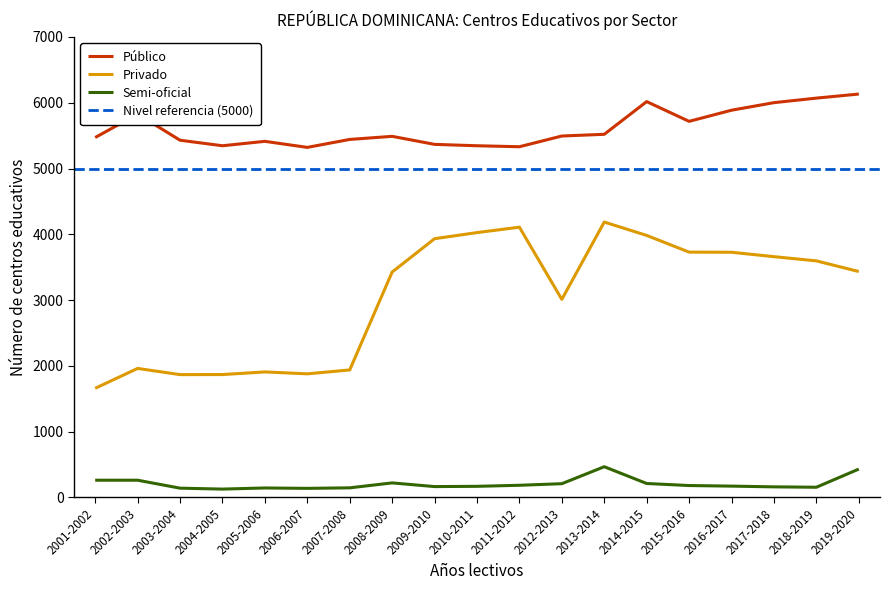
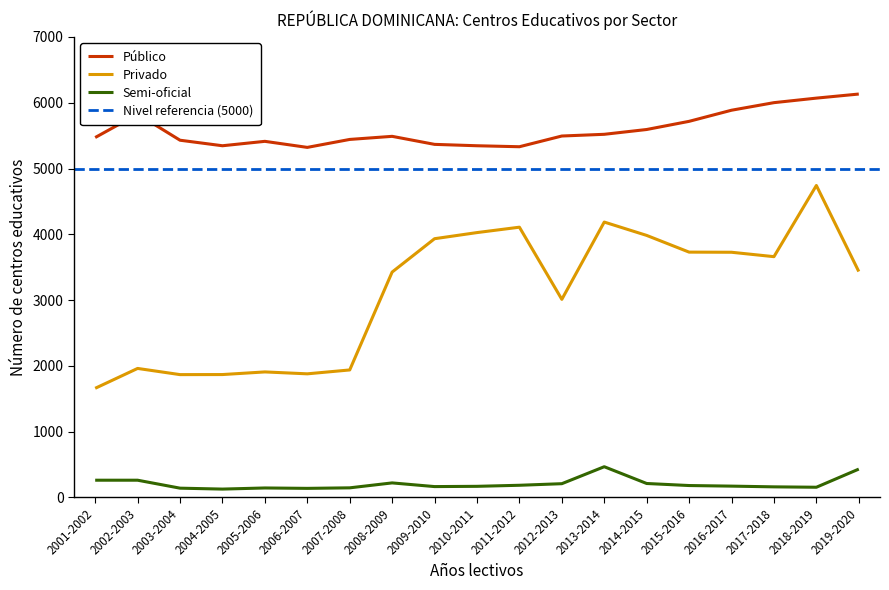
  {
    "Público": {
      "2001-2002": 5500,
      "2003-2004": 5400,
      "2004-2005": 5300,
      "2005-2006": 5400,
      "2006-2007": 5300,
      "2007-2008": 5400,
      "2008-2009": 5500,
      "2009-2010": 5400,
      "2010-2011": 5300,
      "2011-2012": 5300,
      "2012-2013": 5500,
      "2013-2014": 5500,
-     "2014-2015": 6000,
+     "2014-2015": 5600,
      "2015-2016": 5700,
      "2016-2017": 5900,
      "2017-2018": 6000,
      "2018-2019": 6100,
      "2019-2020": 6100
    },
    "Privado": {
      "2001-2002": 1700,
      "2002-2003": 2000,
      "2003-2004": 1900,
      "2004-2005": 1900,
      "2005-2006": 1900,
      "2006-2007": 1900,
      "2007-2008": 1900,
      "2008-2009": 3400,
      "2009-2010": 3900,
      "2010-2011": 4000,
      "2011-2012": 4100,
      "2012-2013": 3000,
      "2013-2014": 4200,
      "2014-2015": 4000,
      "2015-2016": 3700,
      "2016-2017": 3700,
      "2017-2018": 3700,
-     "2018-2019": 3600,
+     "2018-2019": 4700,
      "2019-2020": 3400
    },
    "Semi-oficial": {
      "2001-2002": 300,
      "2002-2003": 300,
      "2003-2004": 100,
      "2004-2005": 100,
      "2005-2006": 100,
      "2006-2007": 100,
      "2007-2008": 100,
      "2008-2009": 200,
      "2009-2010": 200,
      "2010-2011": 200,
      "2011-2012": 200,
      "2012-2013": 200,
      "2013-2014": 500,
      "2014-2015": 200,
      "2015-2016": 200,
      "2016-2017": 200,
      "2017-2018": 200,
      "2018-2019": 200,
      "2019-2020": 400
    }
  }
